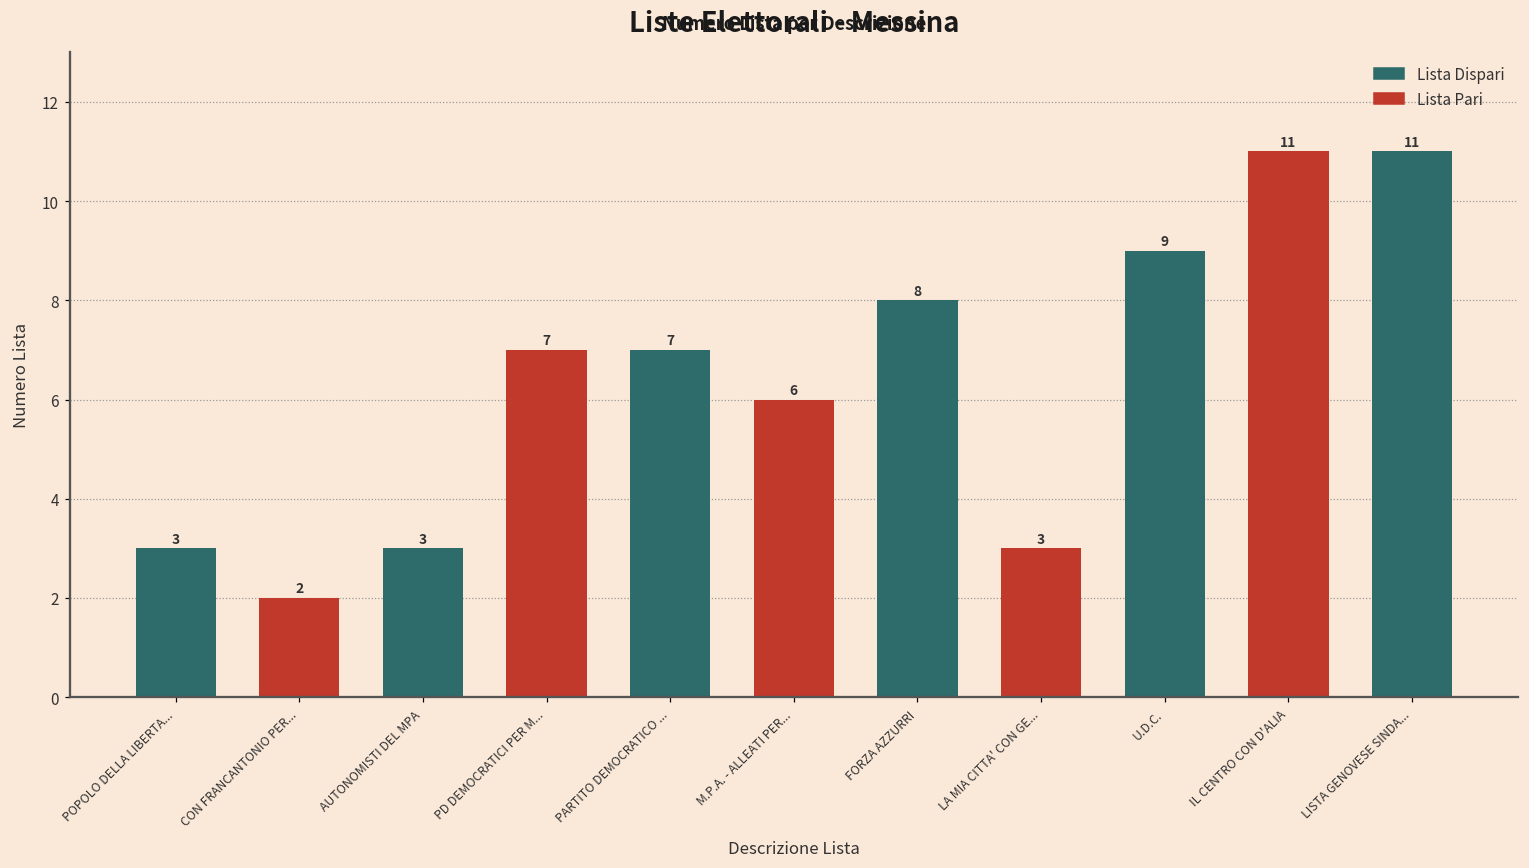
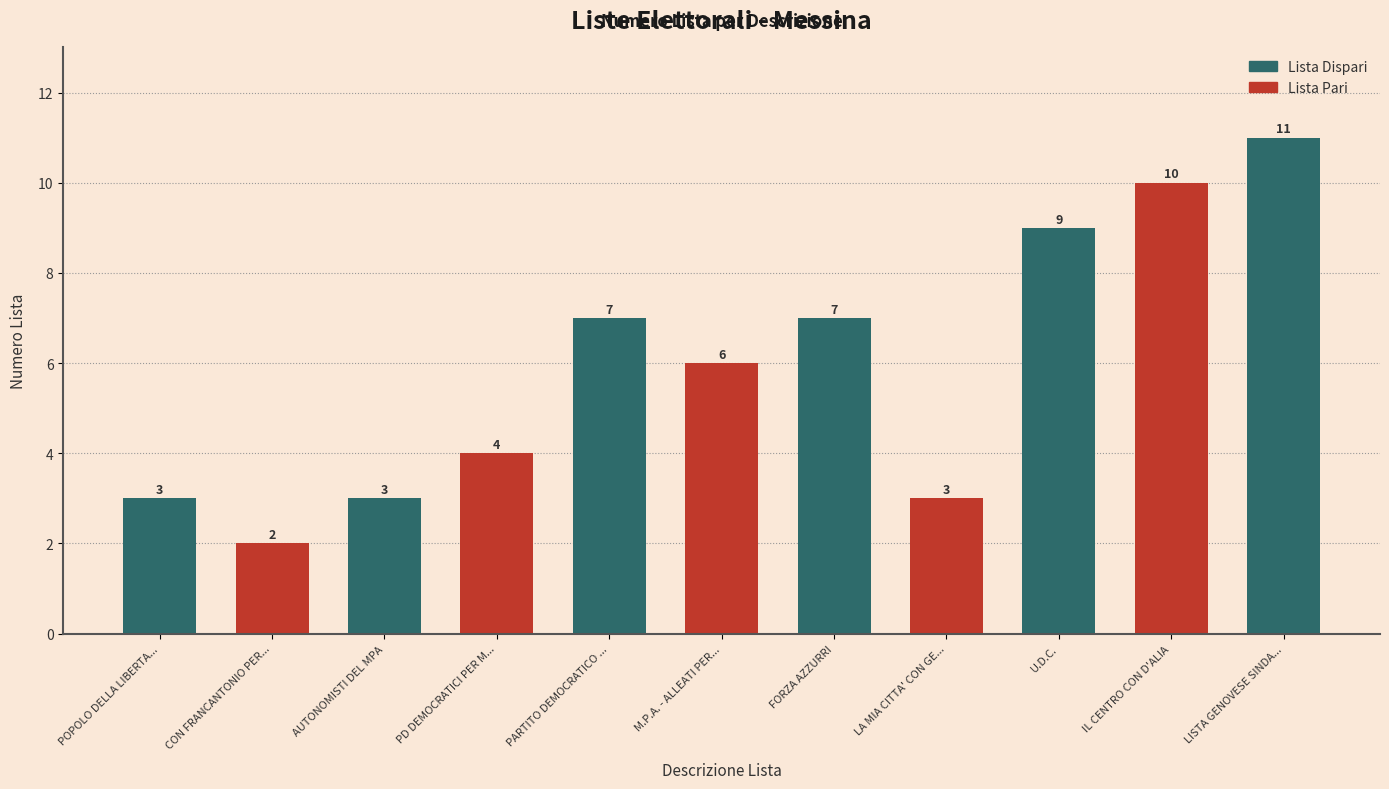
  {
    "POPOLO DELLA LIBERTA...": 3,
    "CON FRANCANTONIO PER...": 2,
    "AUTONOMISTI DEL MPA": 3,
-   "PD DEMOCRATICI PER M...": 7,
+   "PD DEMOCRATICI PER M...": 4,
    "PARTITO DEMOCRATICO ...": 7,
    "M.P.A. - ALLEATI PER...": 6,
-   "FORZA AZZURRI": 8,
+   "FORZA AZZURRI": 7,
    "LA MIA CITTA' CON GE...": 3,
    "U.D.C.": 9,
-   "IL CENTRO CON D'ALIA": 11,
+   "IL CENTRO CON D'ALIA": 10,
    "LISTA GENOVESE SINDA...": 11
  }
